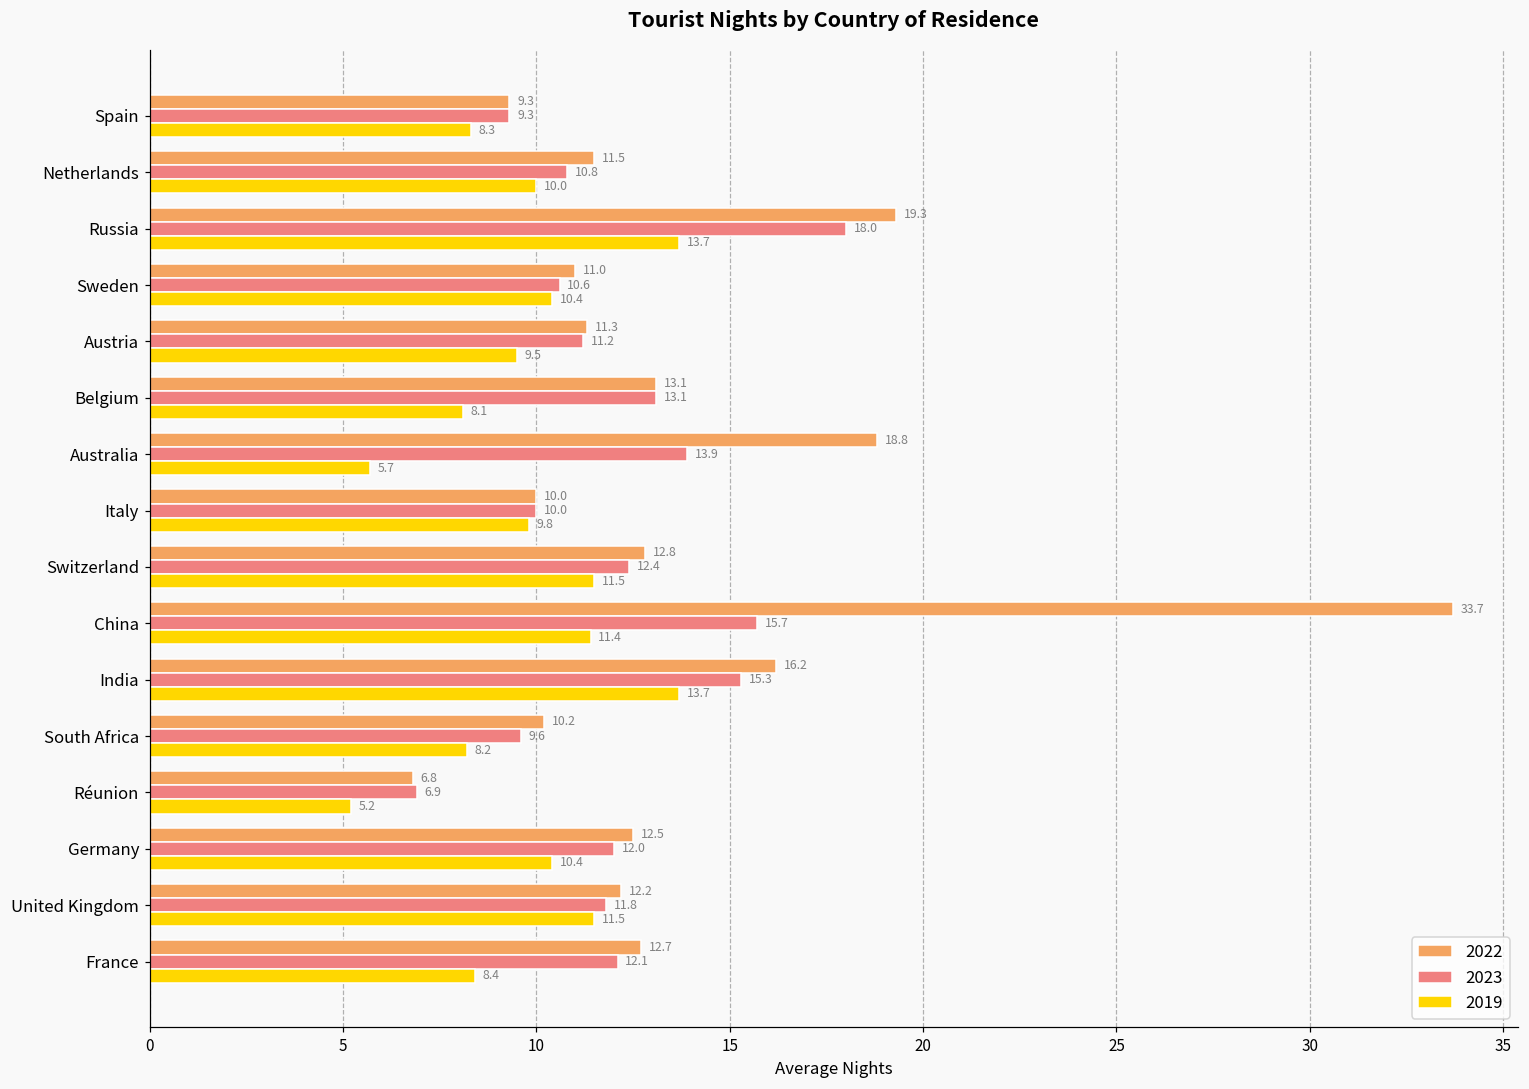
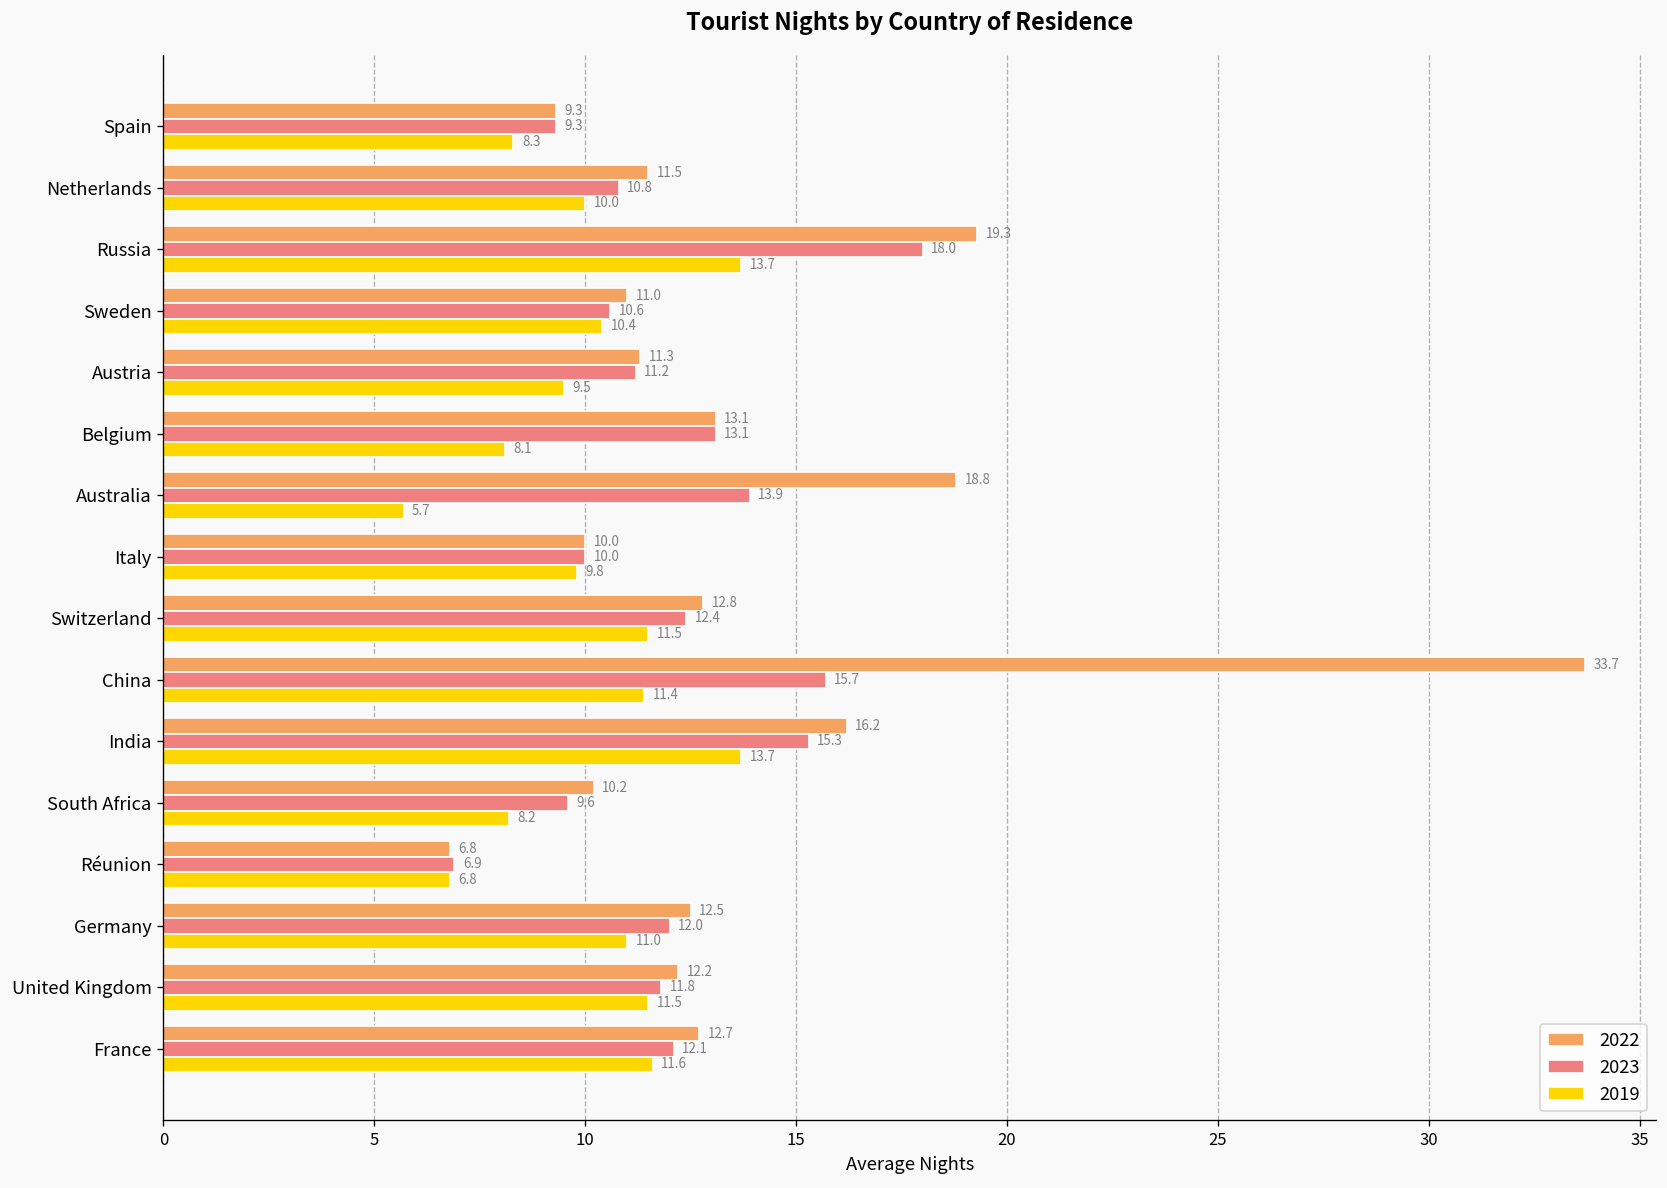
  {
    "2019": {
      "Spain": 8.3,
      "Netherlands": 10.0,
      "Russia": 13.7,
      "Sweden": 10.4,
      "Austria": 9.5,
      "Belgium": 8.1,
      "Australia": 5.7,
      "Italy": 9.8,
      "Switzerland": 11.5,
      "China": 11.4,
      "India": 13.7,
      "South Africa": 8.2,
-     "Réunion": 5.2,
-     "Germany": 10.4,
+     "Réunion": 6.8,
+     "Germany": 11.0,
      "United Kingdom": 11.5,
-     "France": 8.4
+     "France": 11.6
    }
  }
